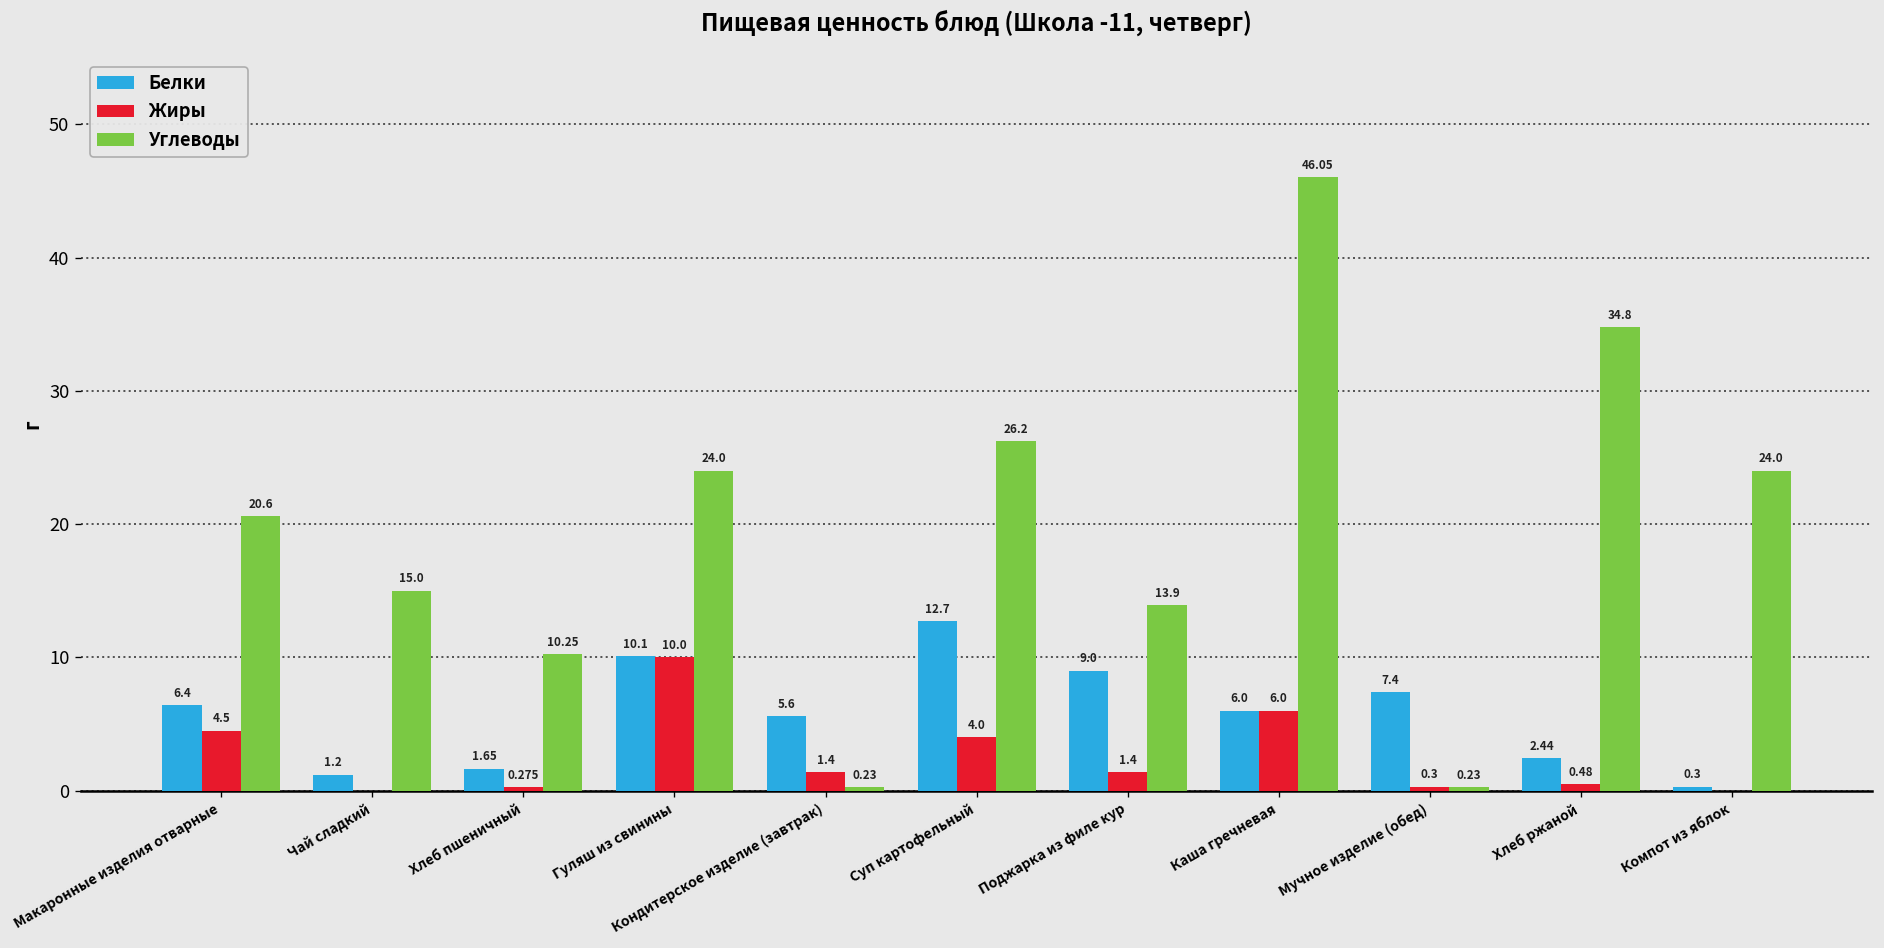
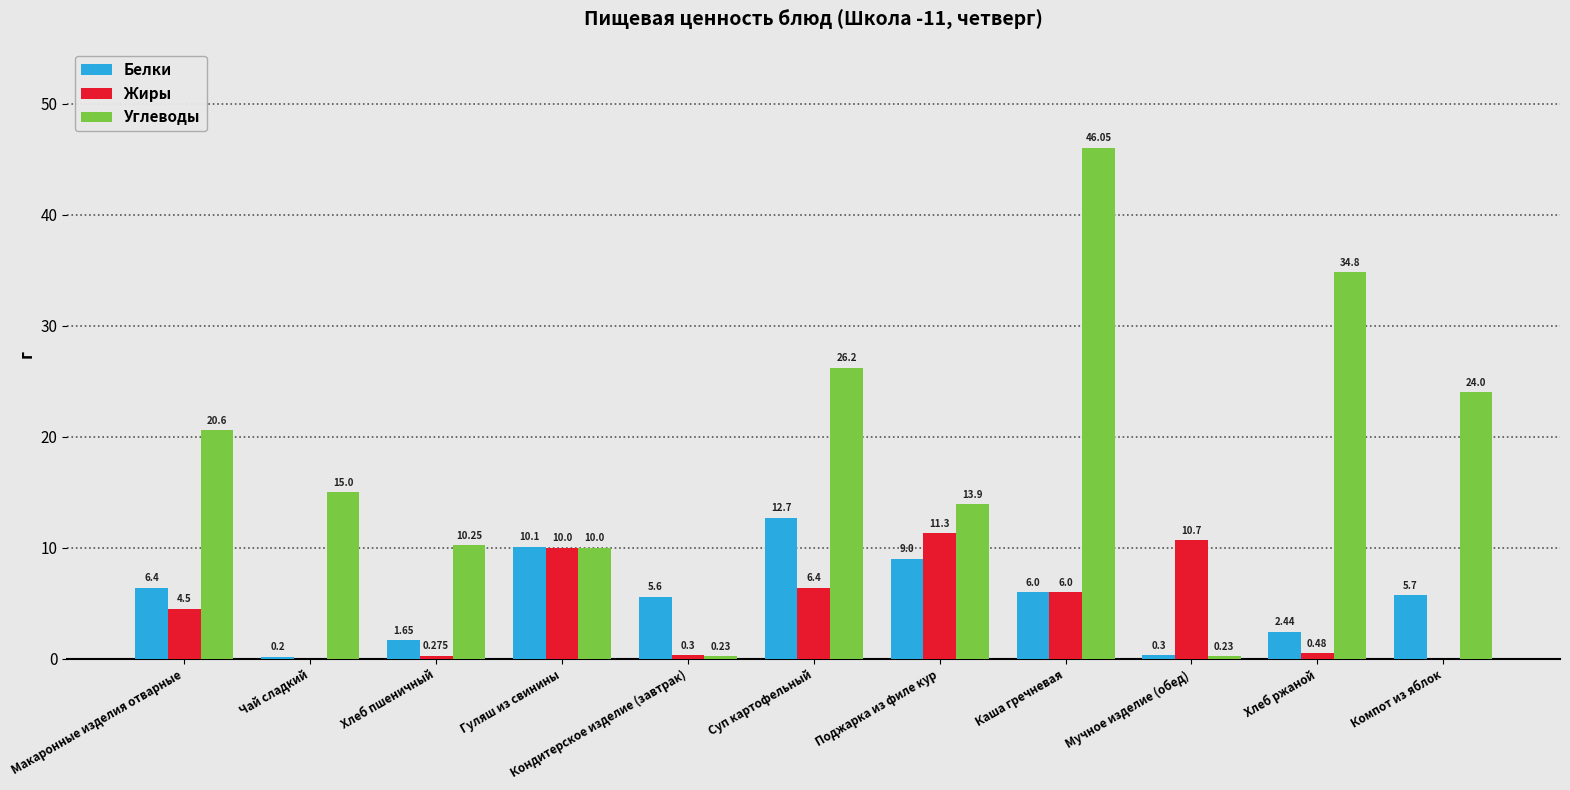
  {
    "Белки": {
      "Макаронные изделия отварные": 6.4,
-     "Чай сладкий": 1.2,
+     "Чай сладкий": 0.2,
      "Хлеб пшеничный": 1.65,
      "Гуляш из свинины": 10.1,
      "Кондитерское изделие (завтрак)": 5.6,
      "Суп картофельный": 12.7,
      "Поджарка из филе кур": 9.0,
      "Каша гречневая": 6.0,
-     "Мучное изделие (обед)": 7.4,
+     "Мучное изделие (обед)": 0.3,
      "Хлеб ржаной": 2.44,
-     "Компот из яблок": 0.3
+     "Компот из яблок": 5.7
    },
    "Жиры": {
      "Макаронные изделия отварные": 4.5,
      "Хлеб пшеничный": 0.275,
      "Гуляш из свинины": 10.0,
-     "Кондитерское изделие (завтрак)": 1.4,
-     "Суп картофельный": 4.0,
-     "Поджарка из филе кур": 1.4,
+     "Кондитерское изделие (завтрак)": 0.3,
+     "Суп картофельный": 6.4,
+     "Поджарка из филе кур": 11.3,
      "Каша гречневая": 6.0,
-     "Мучное изделие (обед)": 0.3,
+     "Мучное изделие (обед)": 10.7,
      "Хлеб ржаной": 0.48
    },
    "Углеводы": {
      "Макаронные изделия отварные": 20.6,
      "Чай сладкий": 15.0,
      "Хлеб пшеничный": 10.25,
-     "Гуляш из свинины": 24.0,
+     "Гуляш из свинины": 10.0,
      "Кондитерское изделие (завтрак)": 0.23,
      "Суп картофельный": 26.2,
      "Поджарка из филе кур": 13.9,
      "Каша гречневая": 46.05,
      "Мучное изделие (обед)": 0.23,
      "Хлеб ржаной": 34.8,
      "Компот из яблок": 24.0
    }
  }
